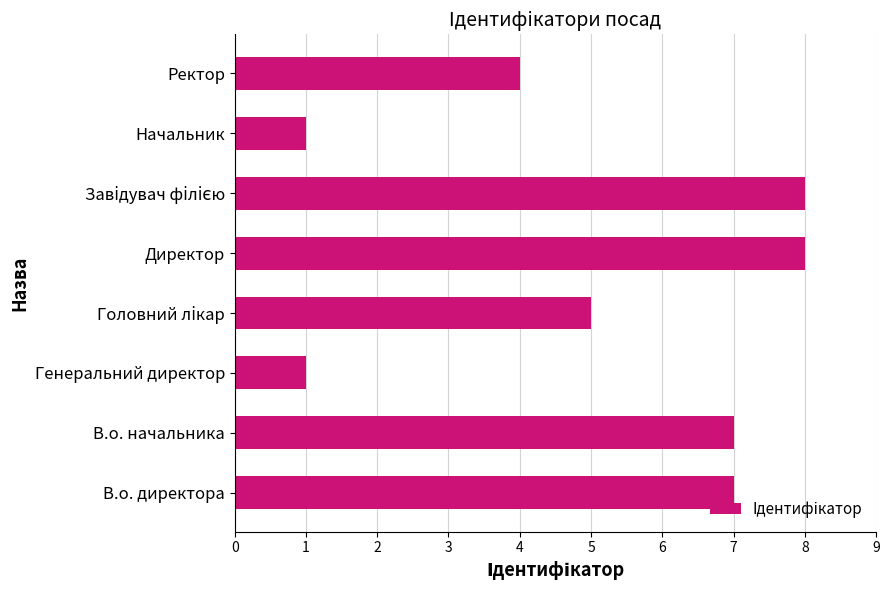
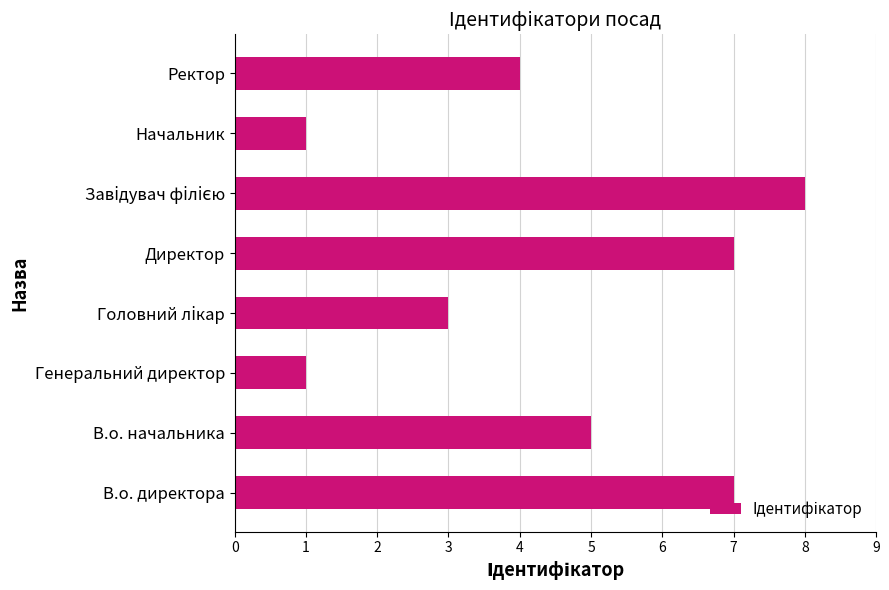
  {
    "Ректор": 4,
    "Начальник": 1,
    "Завідувач філією": 8,
-   "Директор": 8,
-   "Головний лікар": 5,
+   "Директор": 7,
+   "Головний лікар": 3,
    "Генеральний директор": 1,
-   "В.о. начальника": 7,
+   "В.о. начальника": 5,
    "В.о. директора": 7
  }
